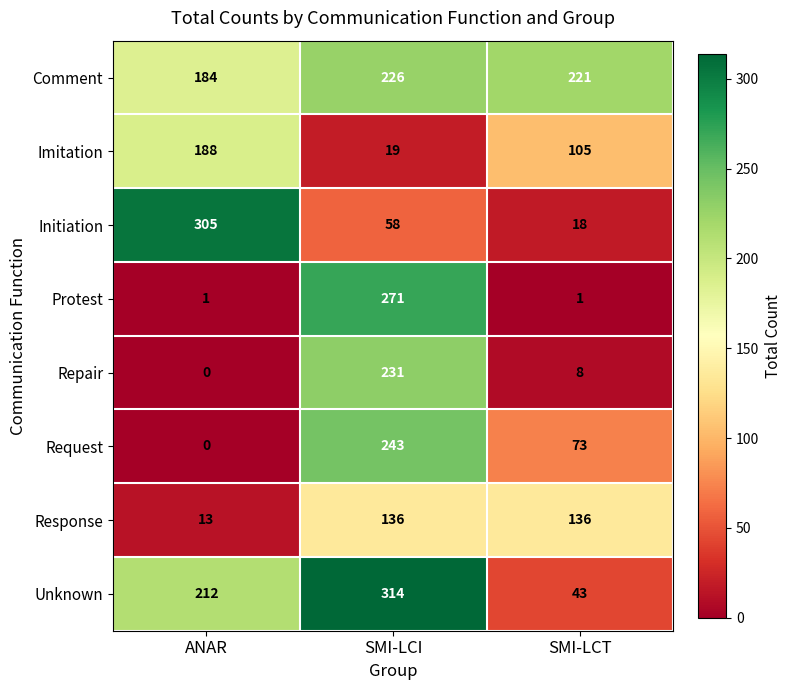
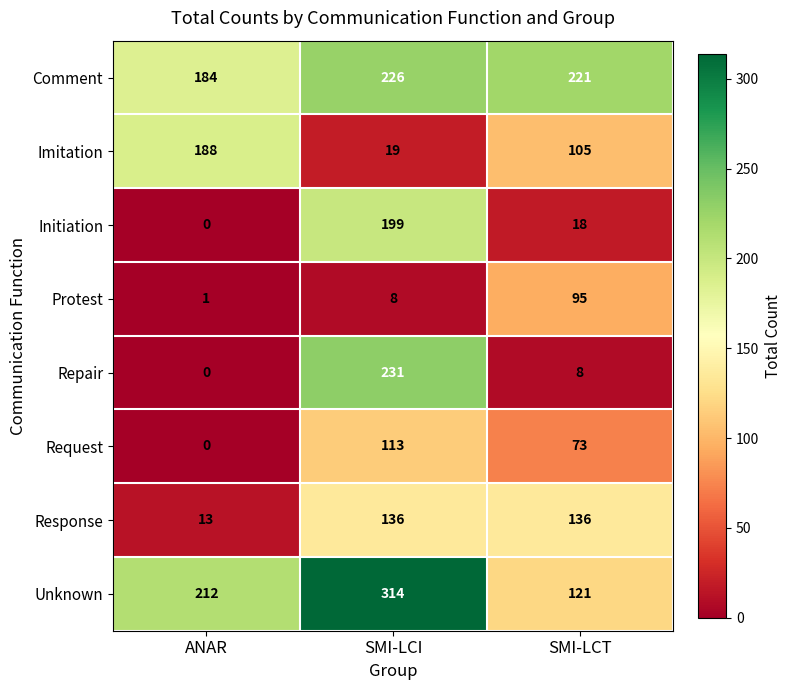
  {
    "Comment": {
      "ANAR": 184,
      "SMI-LCI": 226,
      "SMI-LCT": 221
    },
    "Imitation": {
      "ANAR": 188,
      "SMI-LCI": 19,
      "SMI-LCT": 105
    },
    "Initiation": {
-     "ANAR": 305,
-     "SMI-LCI": 58,
+     "ANAR": 0,
+     "SMI-LCI": 199,
      "SMI-LCT": 18
    },
    "Protest": {
      "ANAR": 1,
-     "SMI-LCI": 271,
-     "SMI-LCT": 1
+     "SMI-LCI": 8,
+     "SMI-LCT": 95
    },
    "Repair": {
      "ANAR": 0,
      "SMI-LCI": 231,
      "SMI-LCT": 8
    },
    "Request": {
      "ANAR": 0,
-     "SMI-LCI": 243,
+     "SMI-LCI": 113,
      "SMI-LCT": 73
    },
    "Response": {
      "ANAR": 13,
      "SMI-LCI": 136,
      "SMI-LCT": 136
    },
    "Unknown": {
      "ANAR": 212,
      "SMI-LCI": 314,
-     "SMI-LCT": 43
+     "SMI-LCT": 121
    }
  }
